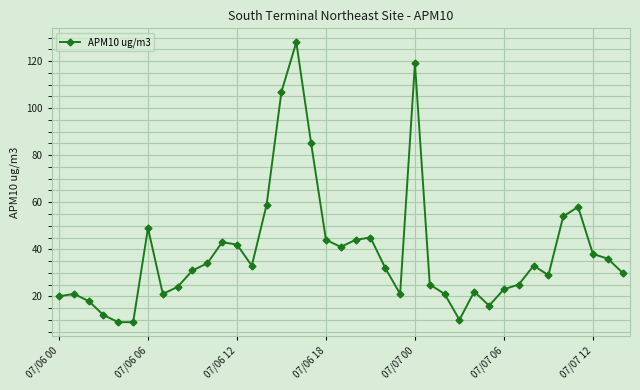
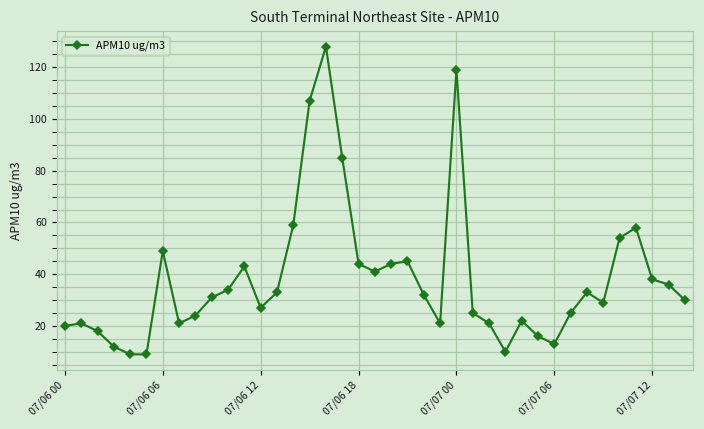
  {
    "07/06 00": 20,
    "07/06 06": 49,
-   "07/06 12": 42,
+   "07/06 12": 27,
    "07/06 18": 44,
    "07/07 00": 119,
-   "07/07 06": 23,
+   "07/07 06": 13,
    "07/07 12": 38
  }
